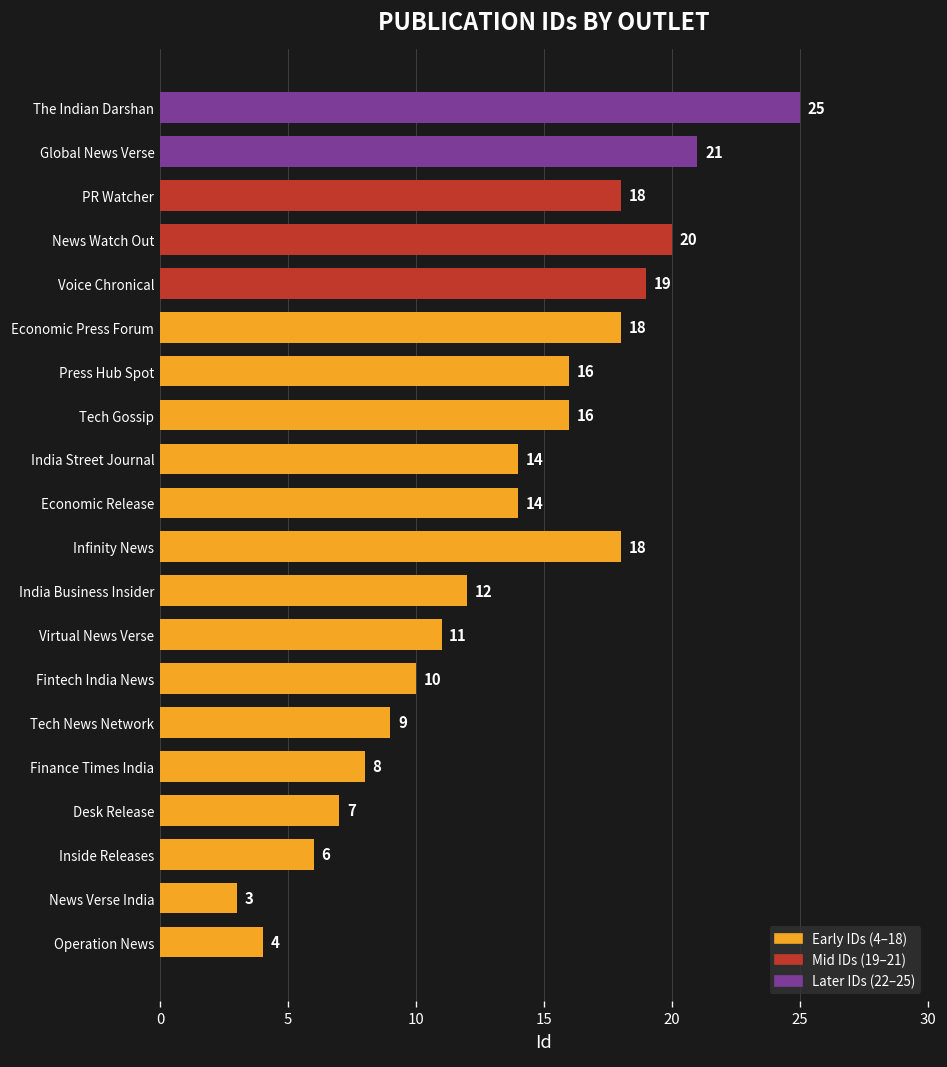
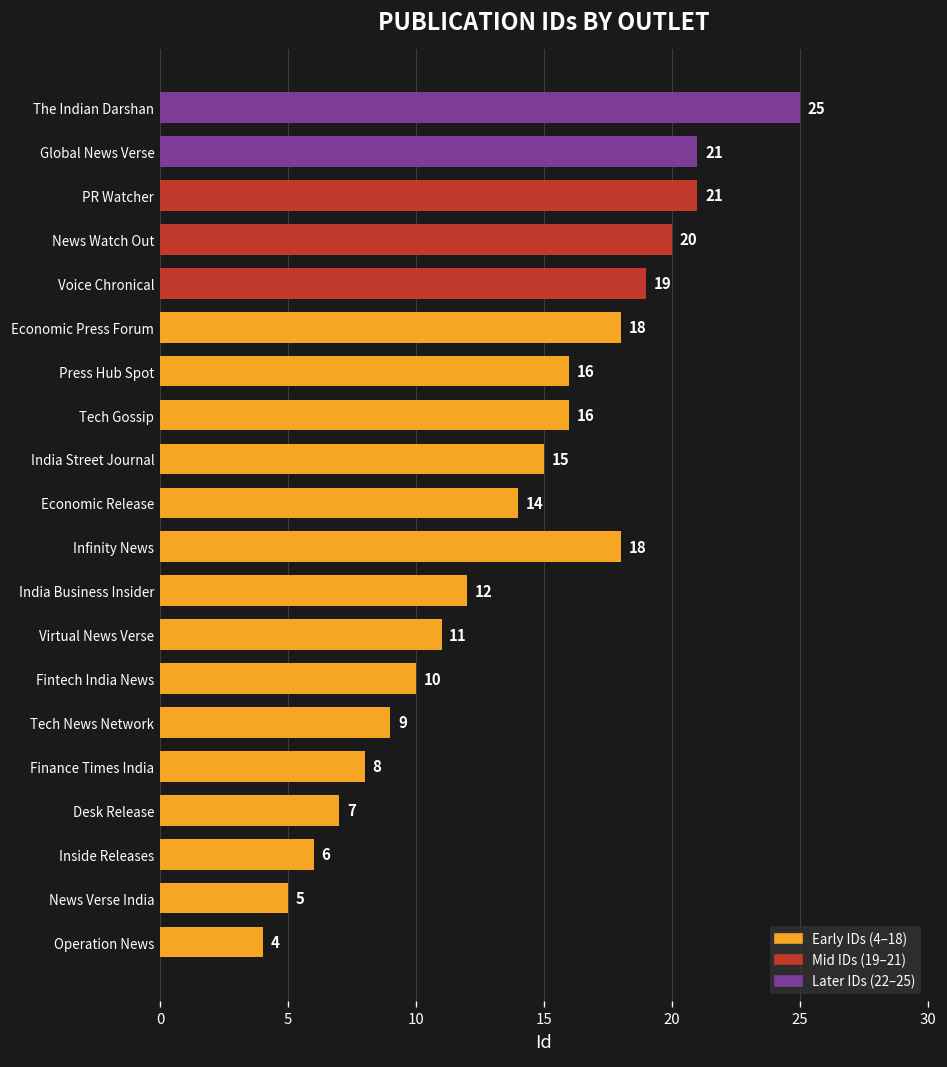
  {
    "The Indian Darshan": 25,
    "Global News Verse": 21,
-   "PR Watcher": 18,
+   "PR Watcher": 21,
    "News Watch Out": 20,
    "Voice Chronical": 19,
    "Economic Press Forum": 18,
    "Press Hub Spot": 16,
    "Tech Gossip": 16,
-   "India Street Journal": 14,
+   "India Street Journal": 15,
    "Economic Release": 14,
    "Infinity News": 18,
    "India Business Insider": 12,
    "Virtual News Verse": 11,
    "Fintech India News": 10,
    "Tech News Network": 9,
    "Finance Times India": 8,
    "Desk Release": 7,
    "Inside Releases": 6,
-   "News Verse India": 3,
+   "News Verse India": 5,
    "Operation News": 4
  }
